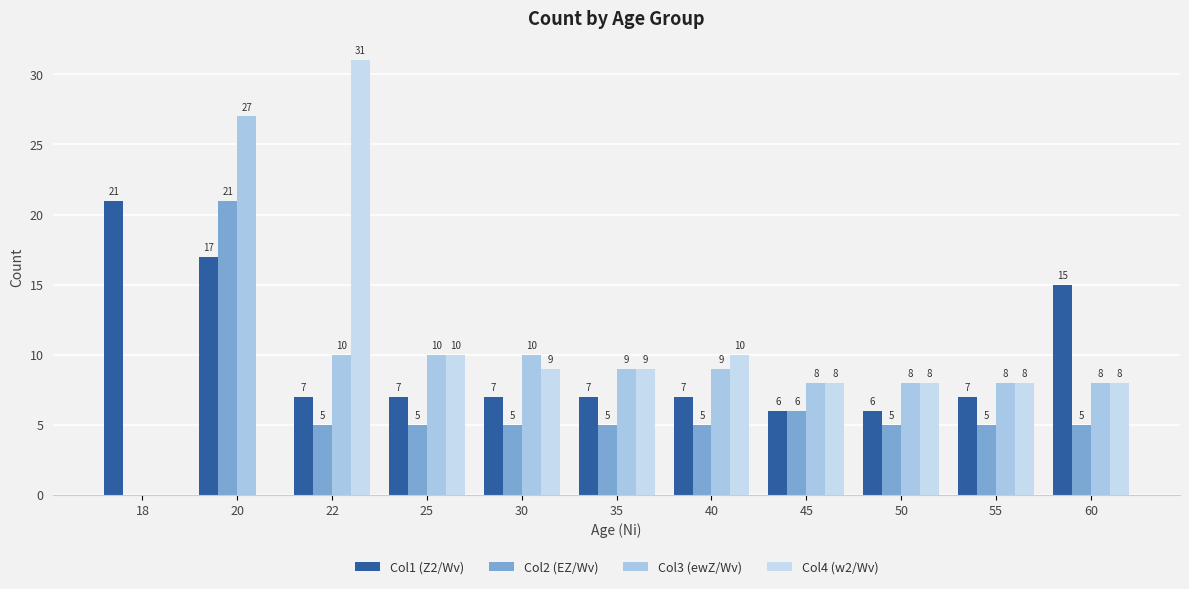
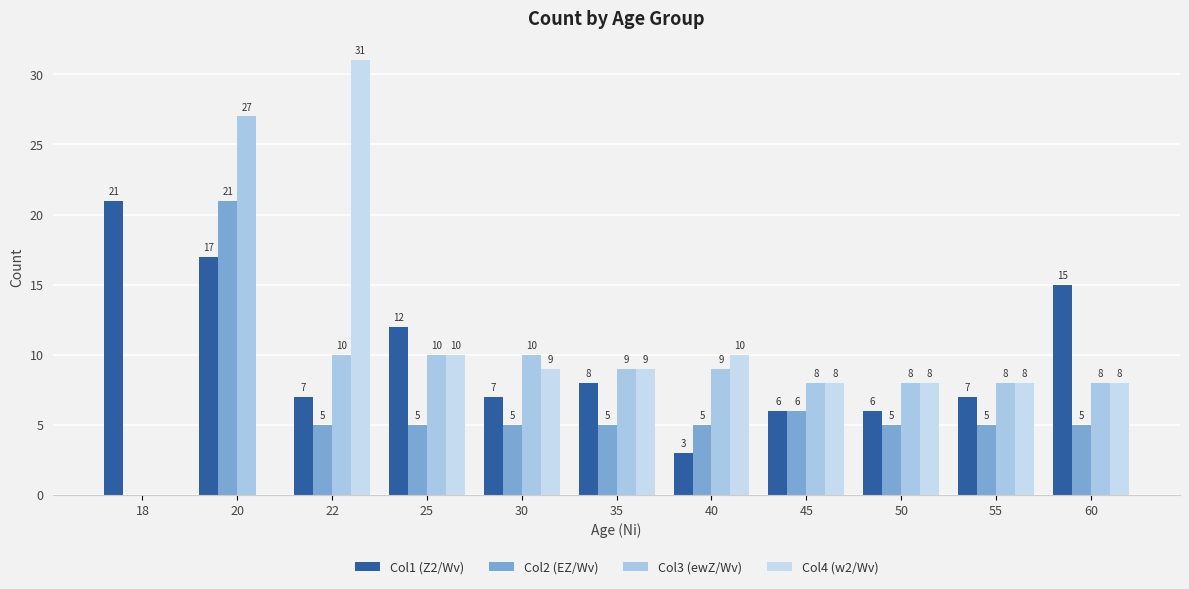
  {
    "Col1 (Z2/Wv)": {
      "18": 21,
      "20": 17,
      "22": 7,
-     "25": 7,
+     "25": 12,
      "30": 7,
-     "35": 7,
-     "40": 7,
+     "35": 8,
+     "40": 3,
      "45": 6,
      "50": 6,
      "55": 7,
      "60": 15
    }
  }
